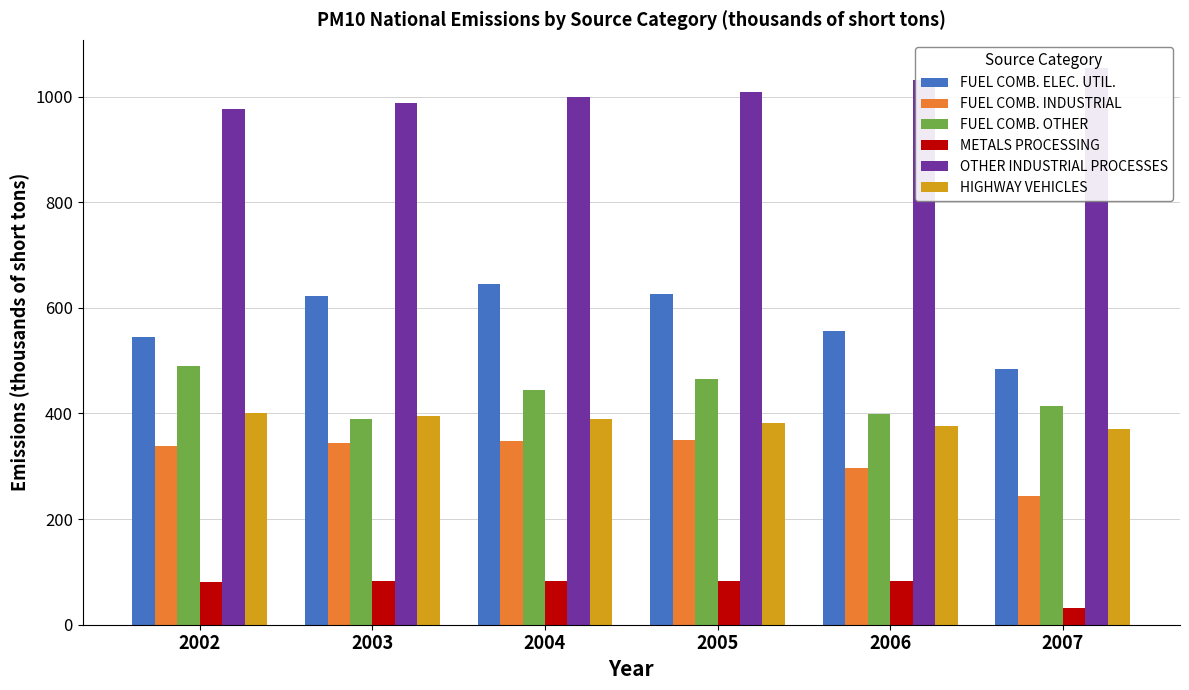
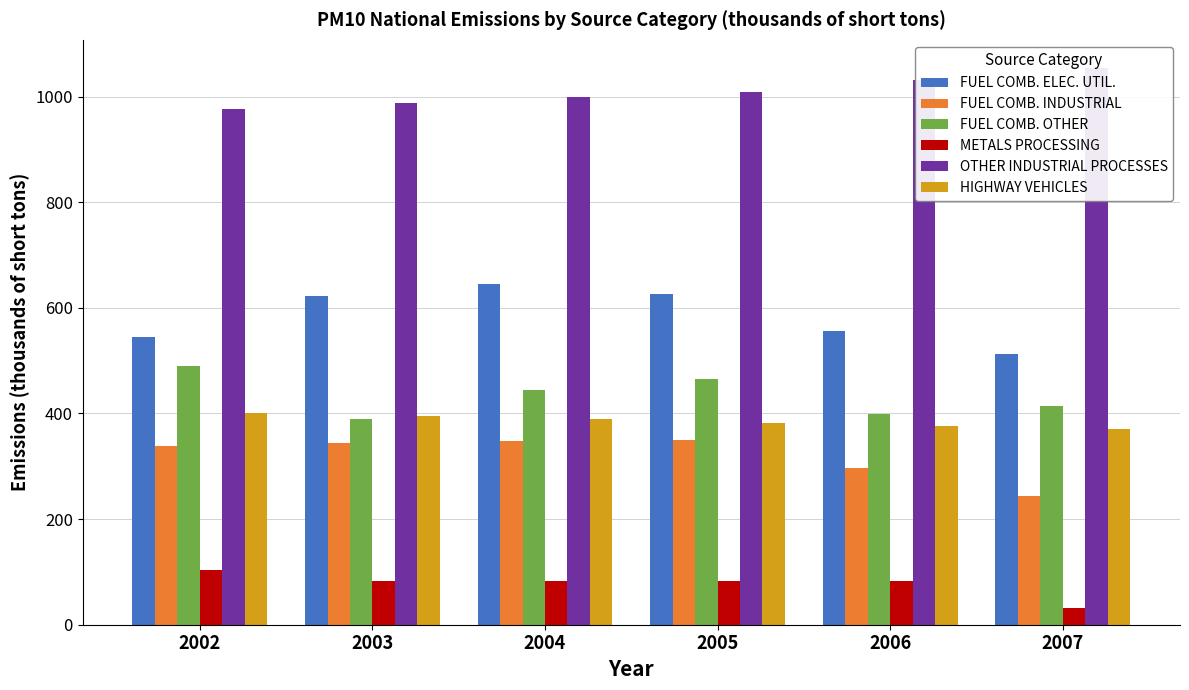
  {
    "FUEL COMB. ELEC. UTIL.": {
      "2002": 540,
      "2003": 620,
      "2004": 640,
      "2005": 630,
      "2006": 560,
-     "2007": 480
+     "2007": 510
    },
    "FUEL COMB. OTHER": {
      "2002": 490,
      "2003": 390,
      "2004": 440,
      "2005": 460,
      "2006": 400,
      "2007": 410
    },
    "METALS PROCESSING": {
-     "2002": 80,
+     "2002": 100,
      "2003": 80,
      "2004": 80,
      "2005": 80,
      "2006": 80,
      "2007": 30
    },
    "OTHER INDUSTRIAL PROCESSES": {
      "2002": 980,
      "2003": 990,
      "2004": 1000,
      "2005": 1010
    }
  }
